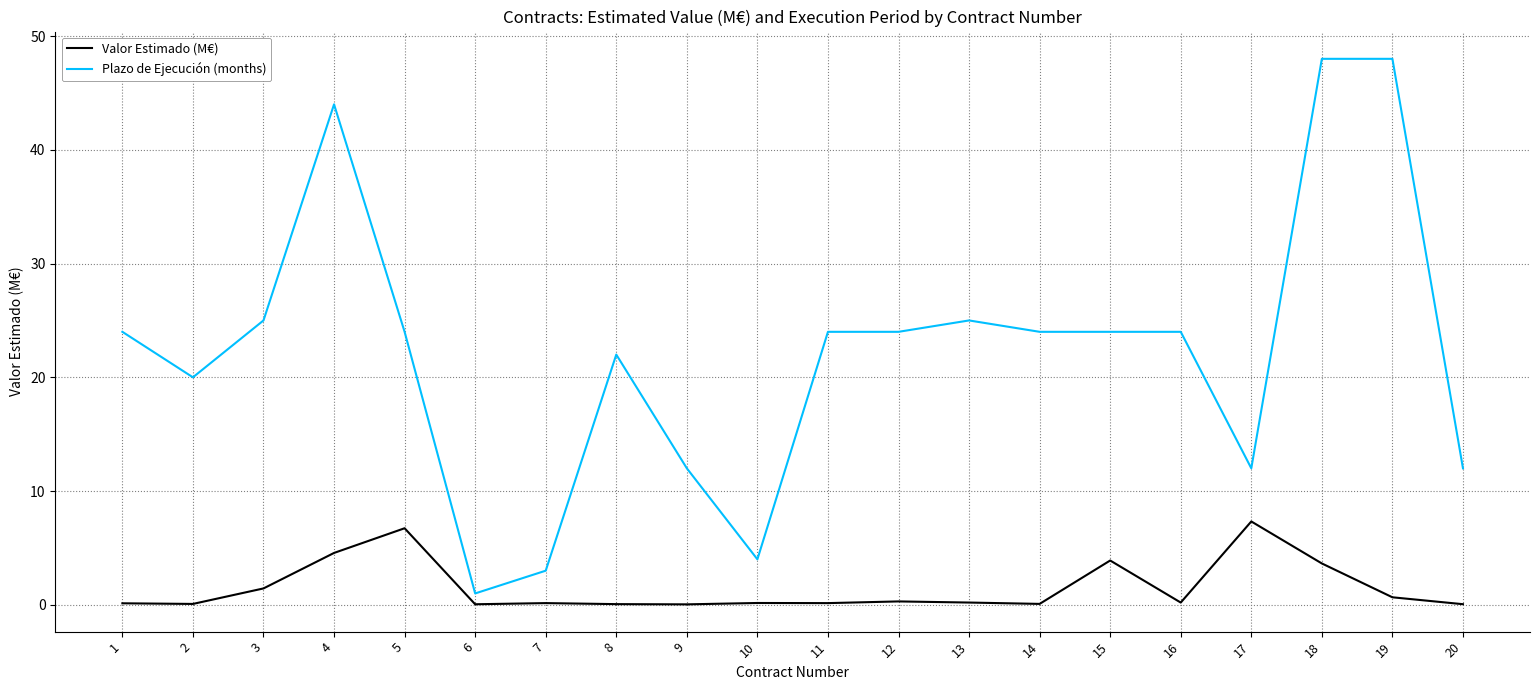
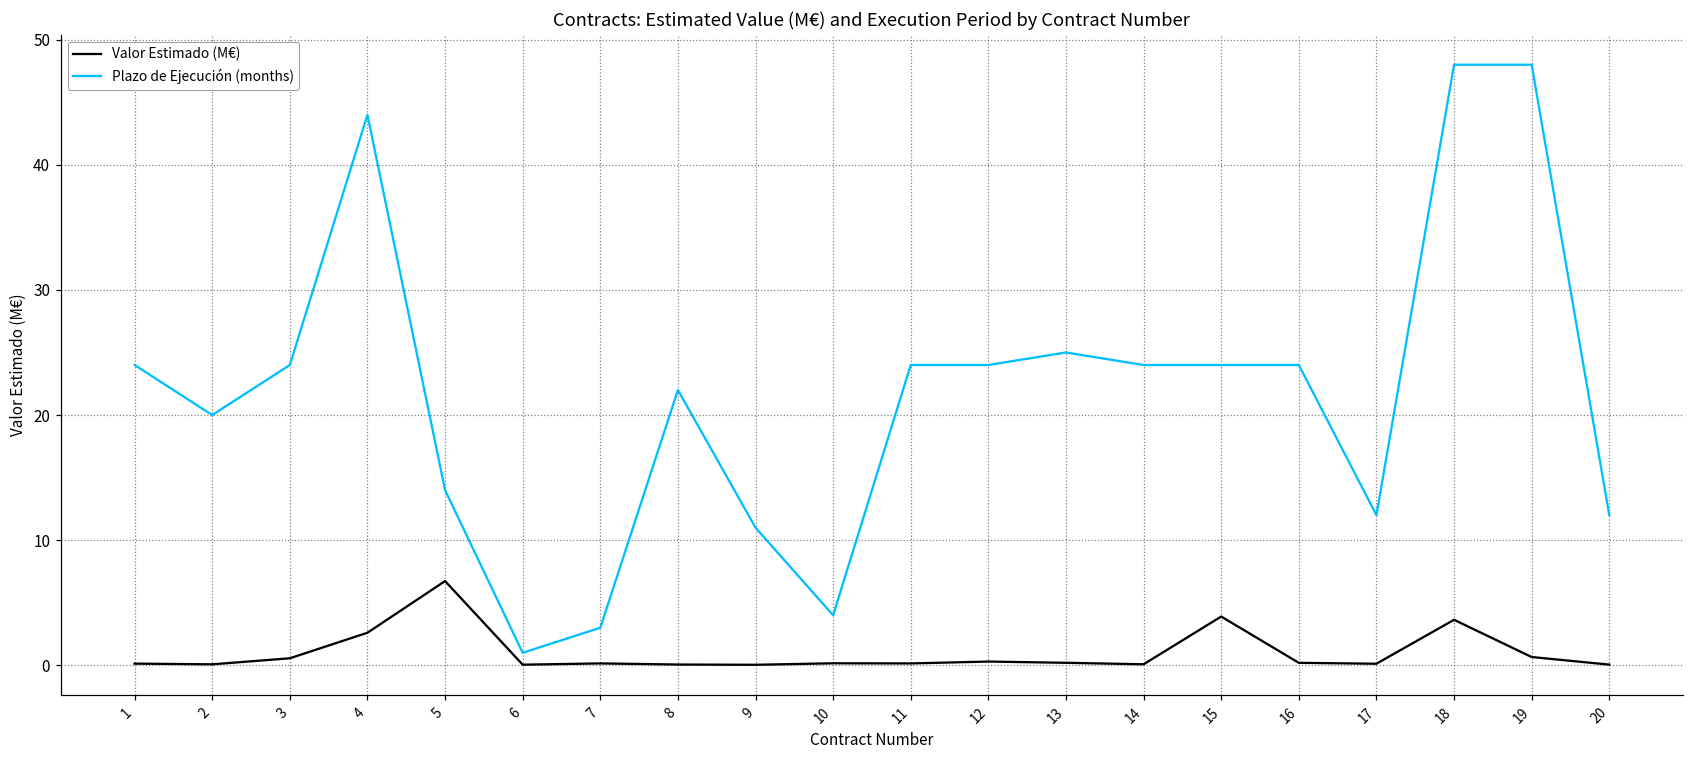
  {
    "Valor Estimado (M€)": {
      "1": 0.1,
      "2": 0.1,
-     "3": 1.4,
-     "4": 4.6,
+     "3": 0.6,
+     "4": 2.6,
      "5": 6.7,
      "6": 0.0,
      "7": 0.2,
      "8": 0.1,
      "9": 0.0,
      "10": 0.2,
      "11": 0.1,
      "12": 0.3,
      "13": 0.2,
      "14": 0.1,
      "15": 3.9,
      "16": 0.2,
-     "17": 7.3,
+     "17": 0.1,
      "18": 3.6,
      "19": 0.7,
      "20": 0.1
    },
    "Plazo de Ejecución (months)": {
      "1": 24,
      "2": 20,
-     "3": 25,
+     "3": 24,
      "4": 44,
-     "5": 24,
+     "5": 14,
      "6": 1,
      "7": 3,
      "8": 22,
-     "9": 12,
+     "9": 11,
      "10": 4,
      "11": 24,
      "12": 24,
      "13": 25,
      "14": 24,
      "15": 24,
      "16": 24,
      "17": 12,
      "18": 48,
      "19": 48,
      "20": 12
    }
  }
